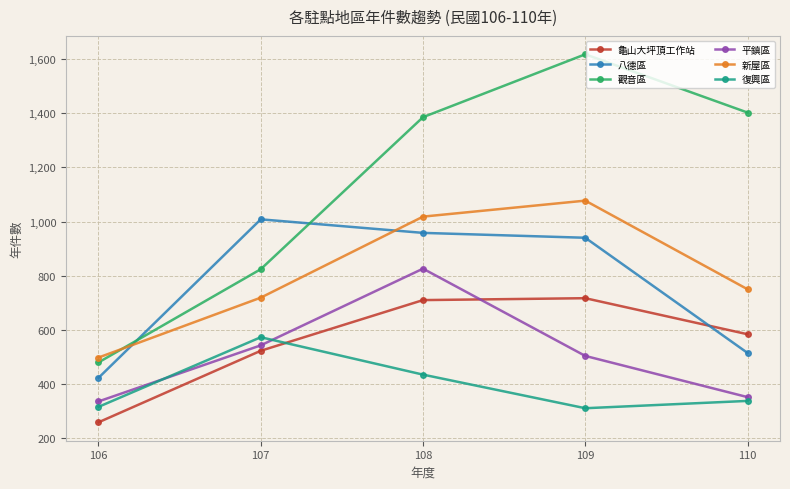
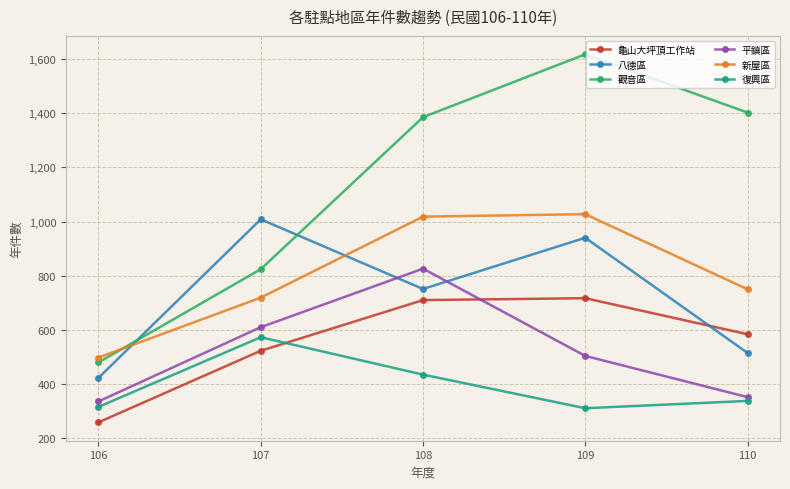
  {
    "龜山大坪頂工作站": {
      "106": "260",
      "107": "520",
      "108": "710",
      "109": "720",
      "110": "580"
    },
    "八德區": {
      "106": "420",
      "107": "1,010",
-     "108": "960",
+     "108": "750",
      "109": "940",
      "110": "520"
    },
    "平鎮區": {
      "106": "340",
-     "107": "540",
+     "107": "610",
      "108": "830",
      "109": "500",
      "110": "350"
    },
    "新屋區": {
      "106": "500",
      "107": "720",
      "108": "1,020",
-     "109": "1,080",
+     "109": "1,030",
      "110": "750"
    }
  }
